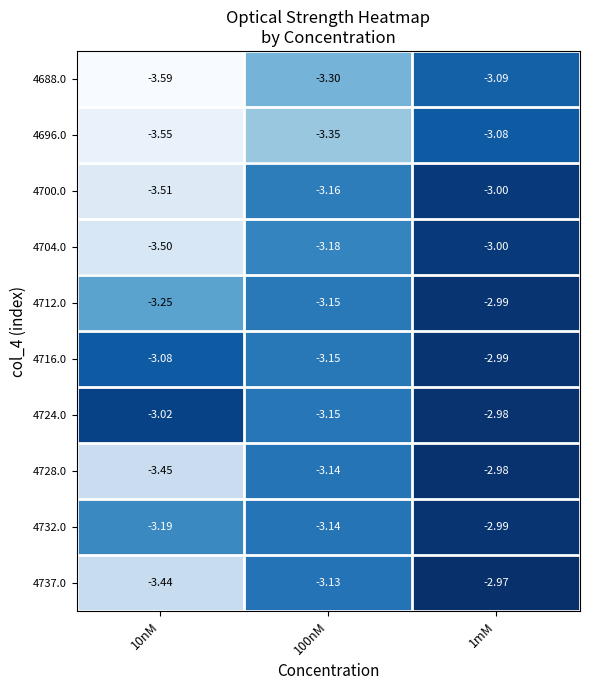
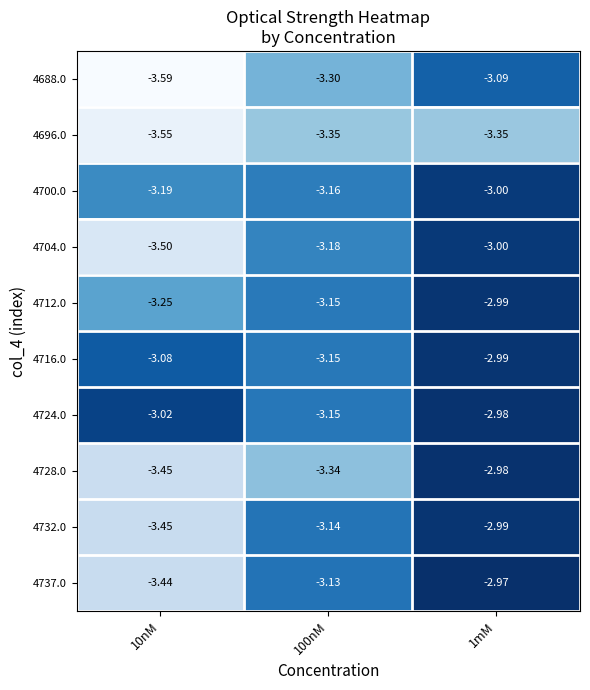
  {
    "4688.0": {
      "10nM": -3.59,
      "100nM": -3.30,
      "1mM": -3.09
    },
    "4696.0": {
      "10nM": -3.55,
      "100nM": -3.35,
-     "1mM": -3.08
+     "1mM": -3.35
    },
    "4700.0": {
-     "10nM": -3.51,
+     "10nM": -3.19,
      "100nM": -3.16,
      "1mM": -3.00
    },
    "4704.0": {
      "10nM": -3.50,
      "100nM": -3.18,
      "1mM": -3.00
    },
    "4712.0": {
      "10nM": -3.25,
      "100nM": -3.15,
      "1mM": -2.99
    },
    "4716.0": {
      "10nM": -3.08,
      "100nM": -3.15,
      "1mM": -2.99
    },
    "4724.0": {
      "10nM": -3.02,
      "100nM": -3.15,
      "1mM": -2.98
    },
    "4728.0": {
      "10nM": -3.45,
-     "100nM": -3.14,
+     "100nM": -3.34,
      "1mM": -2.98
    },
    "4732.0": {
-     "10nM": -3.19,
+     "10nM": -3.45,
      "100nM": -3.14,
      "1mM": -2.99
    },
    "4737.0": {
      "10nM": -3.44,
      "100nM": -3.13,
      "1mM": -2.97
    }
  }
